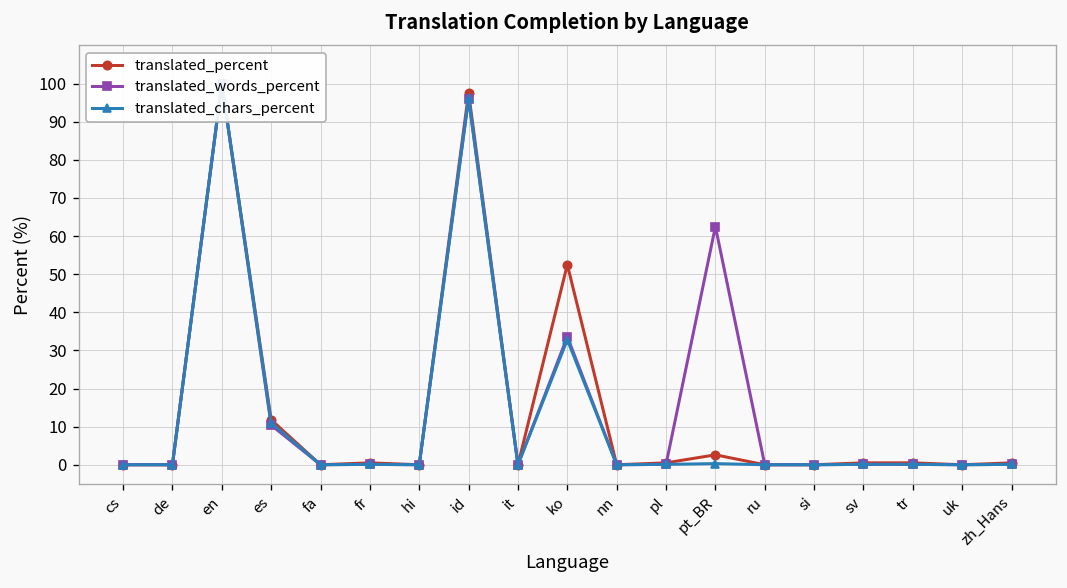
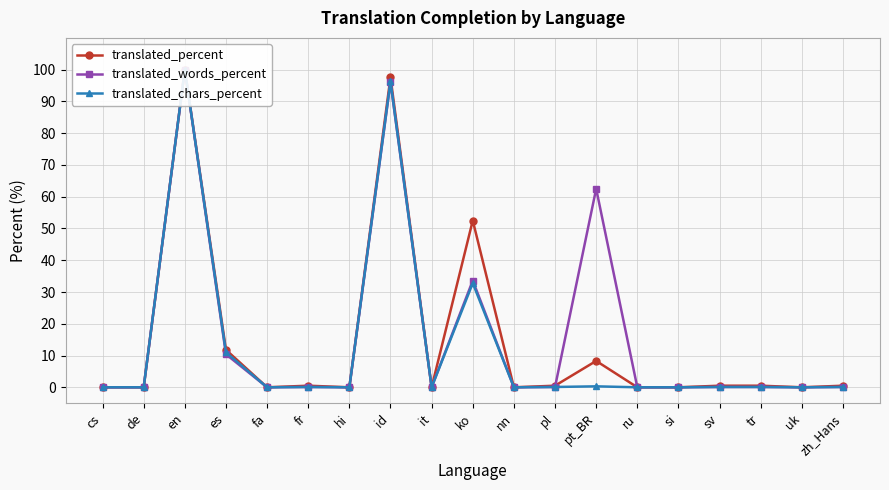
  {
    "translated_percent": {
      "es": 12,
      "id": 98,
      "ko": 53,
-     "pt_BR": 3
+     "pt_BR": 8
    },
    "translated_words_percent": {
      "pt_BR": 63
    },
    "translated_chars_percent": {
      "pt_BR": 0
    }
  }
